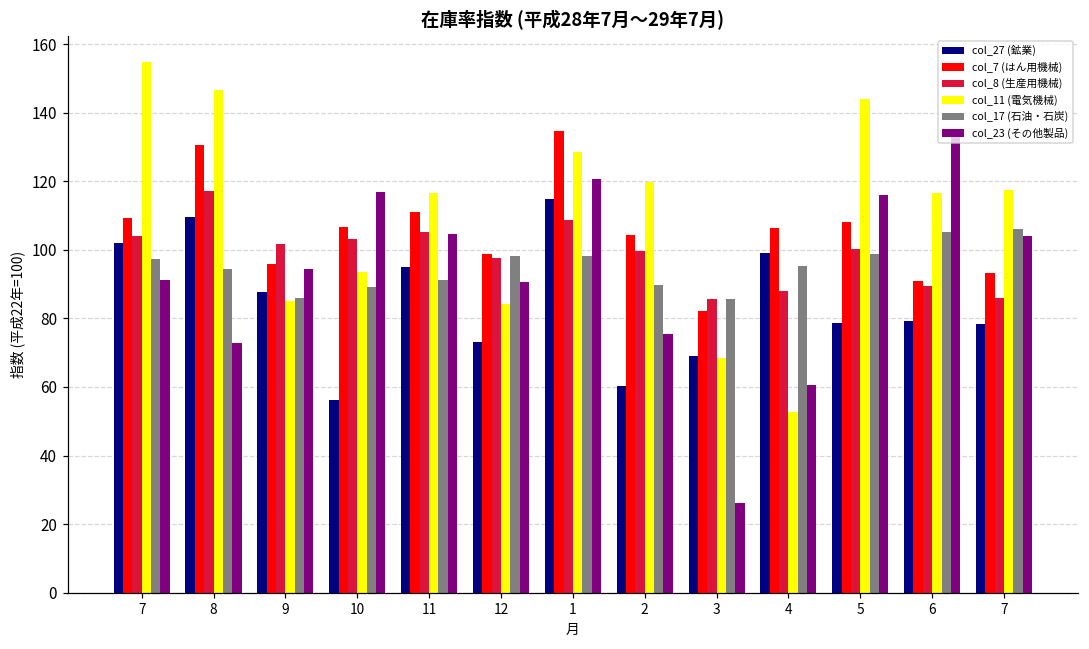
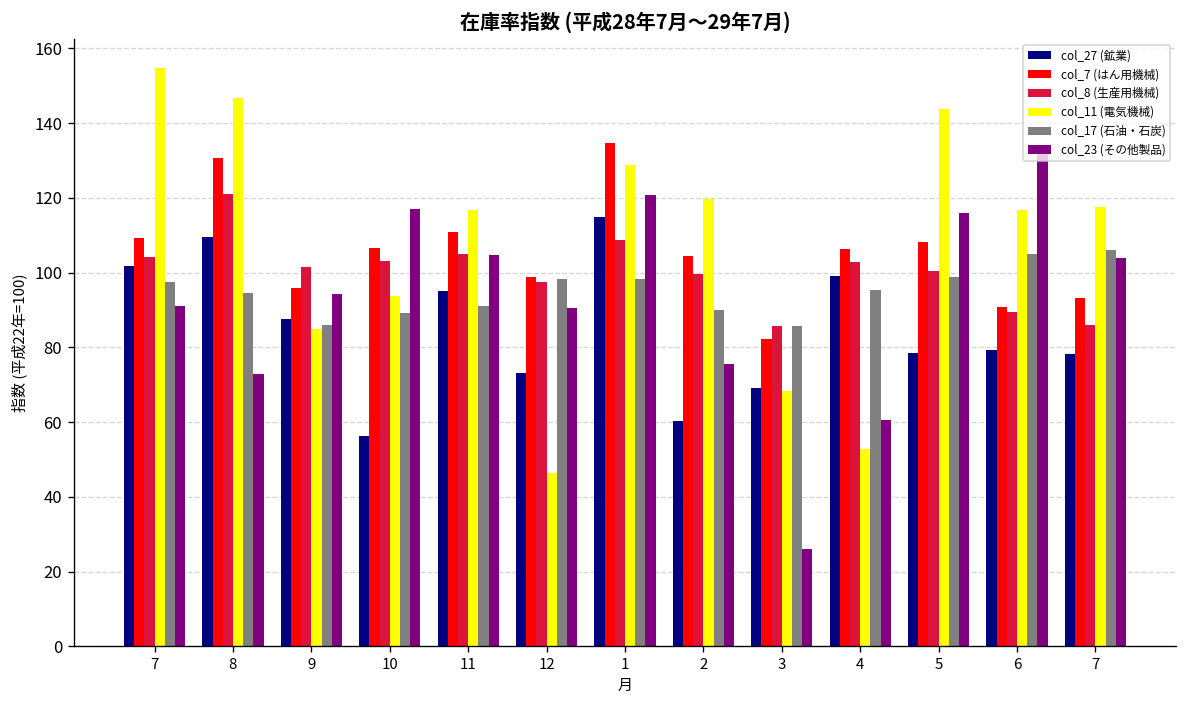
  {
    "col_27 (鉱業)": {
      "8": 110,
      "9": 88,
      "10": 56,
      "11": 95,
      "12": 73,
      "1": 115,
      "2": 60,
      "3": 69,
      "4": 99,
      "5": 79,
      "6": 79
    },
    "col_7 (はん用機械)": {
      "8": 131,
      "9": 96,
      "10": 107,
      "11": 111,
      "12": 99,
      "1": 135,
      "2": 104,
      "3": 82,
      "4": 106,
      "5": 108,
      "6": 91
    },
    "col_8 (生産用機械)": {
-     "8": 117,
+     "8": 121,
      "9": 102,
      "10": 103,
      "11": 105,
      "12": 98,
      "1": 109,
      "2": 100,
      "3": 86,
-     "4": 88,
+     "4": 103,
      "5": 100,
      "6": 89
    },
    "col_11 (電気機械)": {
      "8": 147,
      "9": 85,
      "10": 94,
      "11": 117,
-     "12": 84,
+     "12": 47,
      "1": 129,
      "2": 120,
      "3": 68,
      "4": 53,
      "5": 144,
      "6": 117
    },
    "col_17 (石油・石炭)": {
      "8": 95,
      "9": 86,
      "10": 89,
      "11": 91,
      "12": 98,
      "1": 98,
      "2": 90,
      "3": 86,
      "4": 95,
      "5": 99,
      "6": 105
    },
    "col_23 (その他製品)": {
      "8": 73,
      "9": 94,
      "10": 117,
      "11": 105,
      "12": 91,
      "1": 121,
      "2": 76,
      "3": 26,
      "4": 61,
      "5": 116
    }
  }
